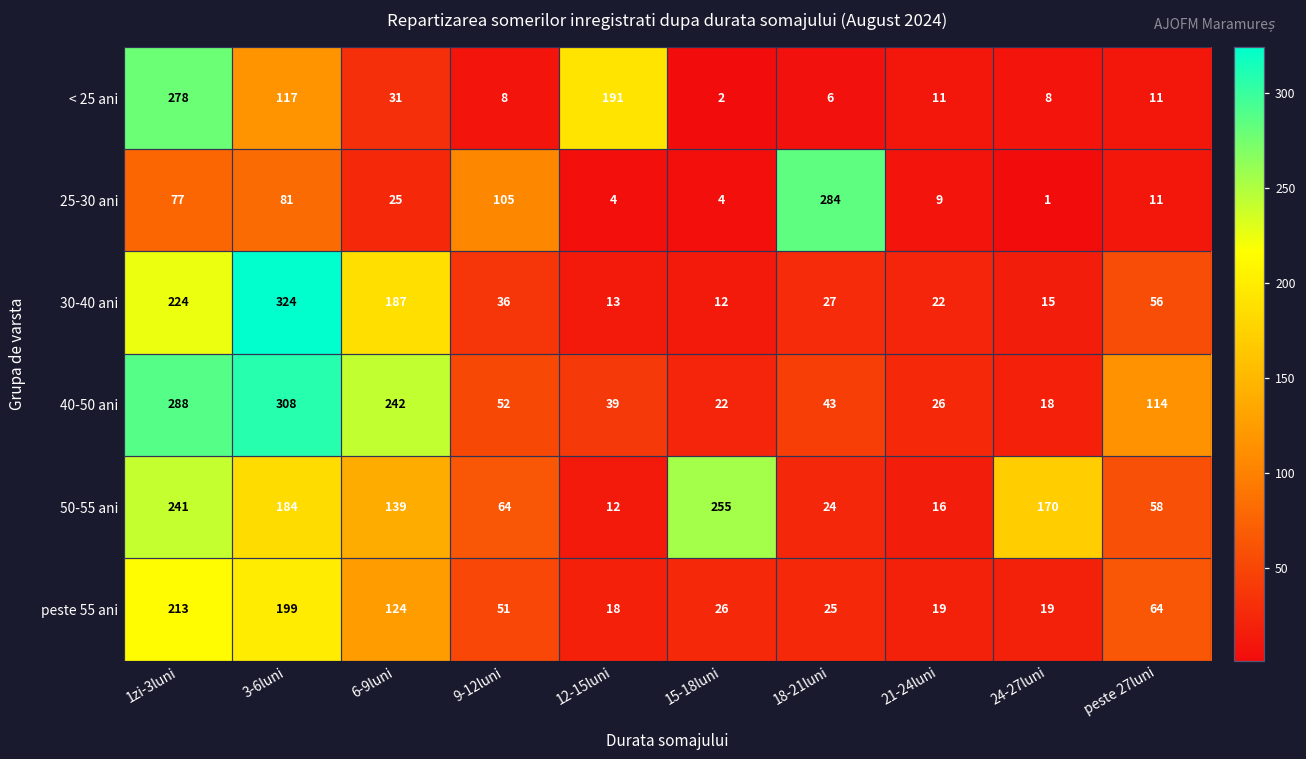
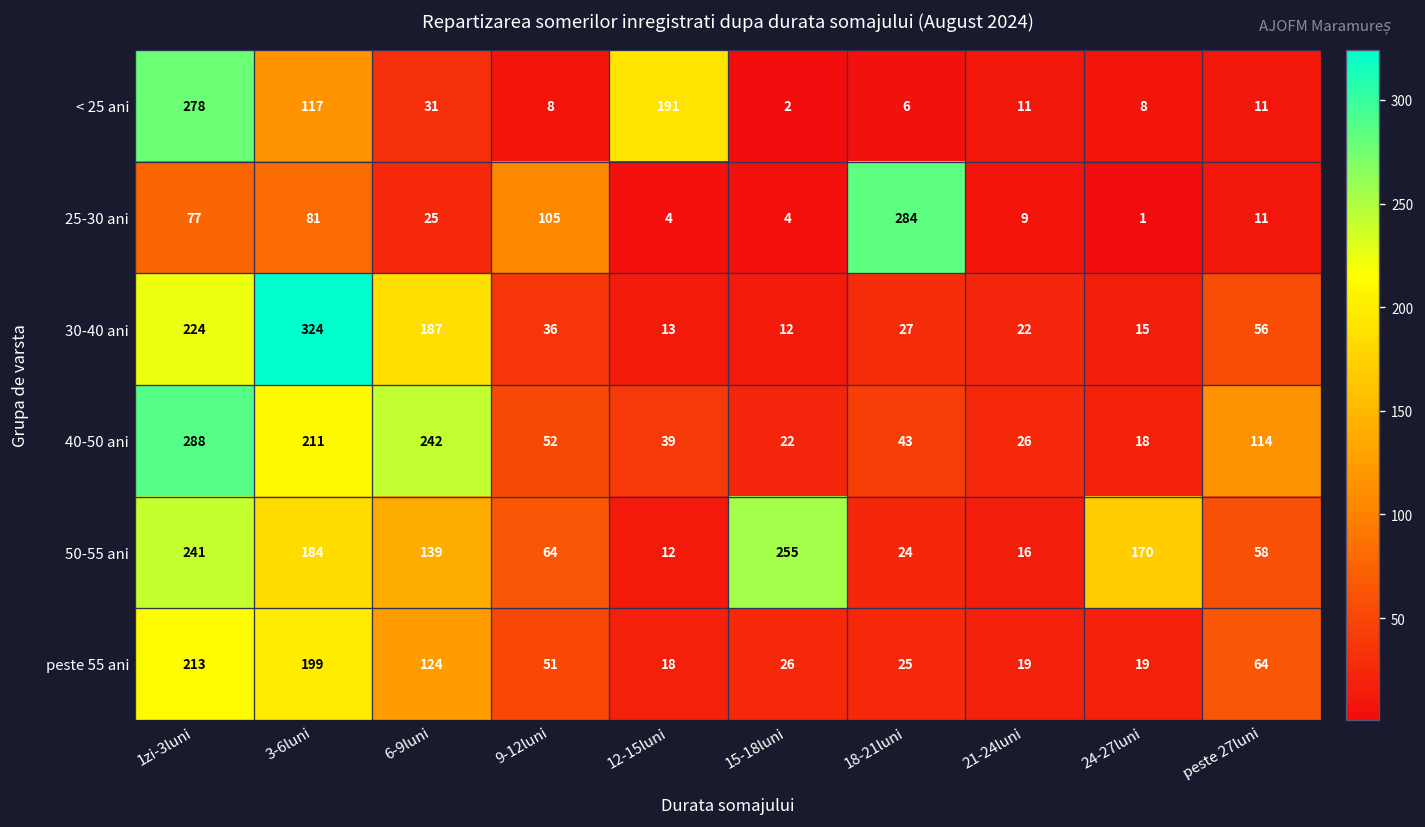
  {
    "< 25 ani": {
      "1zi-3luni": 278,
      "3-6luni": 117,
      "6-9luni": 31,
      "9-12luni": 8,
      "12-15luni": 191,
      "15-18luni": 2,
      "18-21luni": 6,
      "21-24luni": 11,
      "24-27luni": 8,
      "peste 27luni": 11
    },
    "25-30 ani": {
      "1zi-3luni": 77,
      "3-6luni": 81,
      "6-9luni": 25,
      "9-12luni": 105,
      "12-15luni": 4,
      "15-18luni": 4,
      "18-21luni": 284,
      "21-24luni": 9,
      "24-27luni": 1,
      "peste 27luni": 11
    },
    "30-40 ani": {
      "1zi-3luni": 224,
      "3-6luni": 324,
      "6-9luni": 187,
      "9-12luni": 36,
      "12-15luni": 13,
      "15-18luni": 12,
      "18-21luni": 27,
      "21-24luni": 22,
      "24-27luni": 15,
      "peste 27luni": 56
    },
    "40-50 ani": {
      "1zi-3luni": 288,
-     "3-6luni": 308,
+     "3-6luni": 211,
      "6-9luni": 242,
      "9-12luni": 52,
      "12-15luni": 39,
      "15-18luni": 22,
      "18-21luni": 43,
      "21-24luni": 26,
      "24-27luni": 18,
      "peste 27luni": 114
    },
    "50-55 ani": {
      "1zi-3luni": 241,
      "3-6luni": 184,
      "6-9luni": 139,
      "9-12luni": 64,
      "12-15luni": 12,
      "15-18luni": 255,
      "18-21luni": 24,
      "21-24luni": 16,
      "24-27luni": 170,
      "peste 27luni": 58
    },
    "peste 55 ani": {
      "1zi-3luni": 213,
      "3-6luni": 199,
      "6-9luni": 124,
      "9-12luni": 51,
      "12-15luni": 18,
      "15-18luni": 26,
      "18-21luni": 25,
      "21-24luni": 19,
      "24-27luni": 19,
      "peste 27luni": 64
    }
  }
